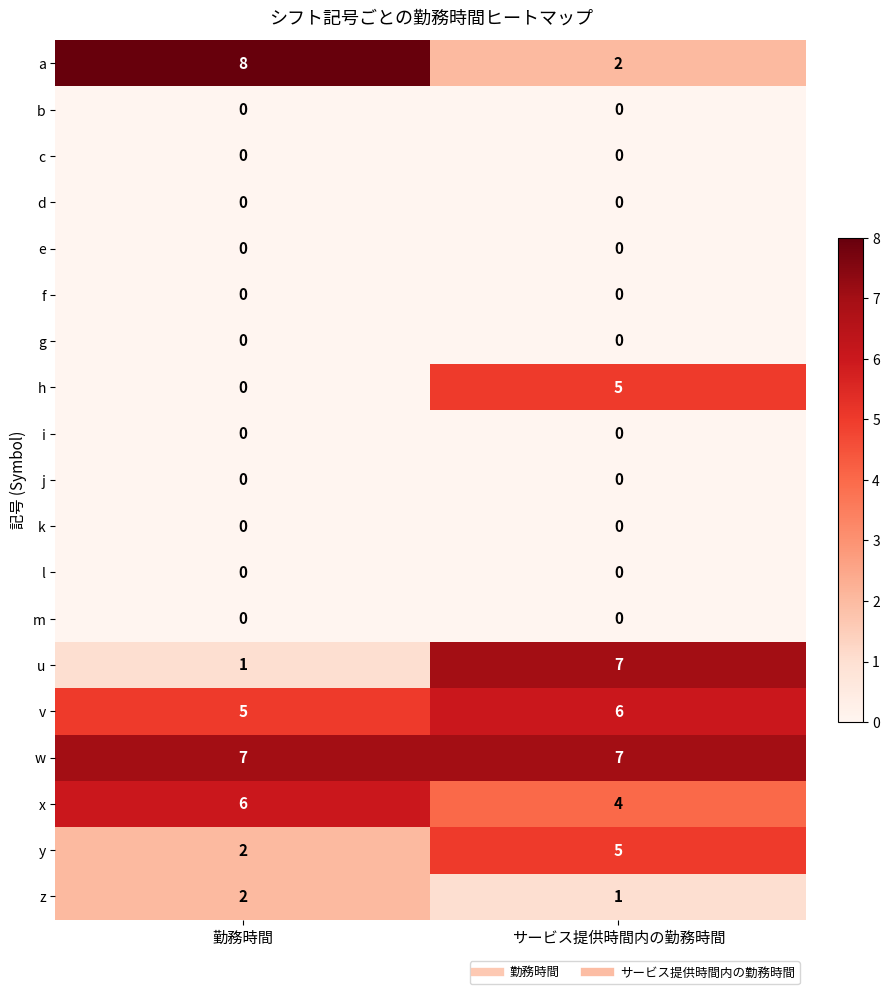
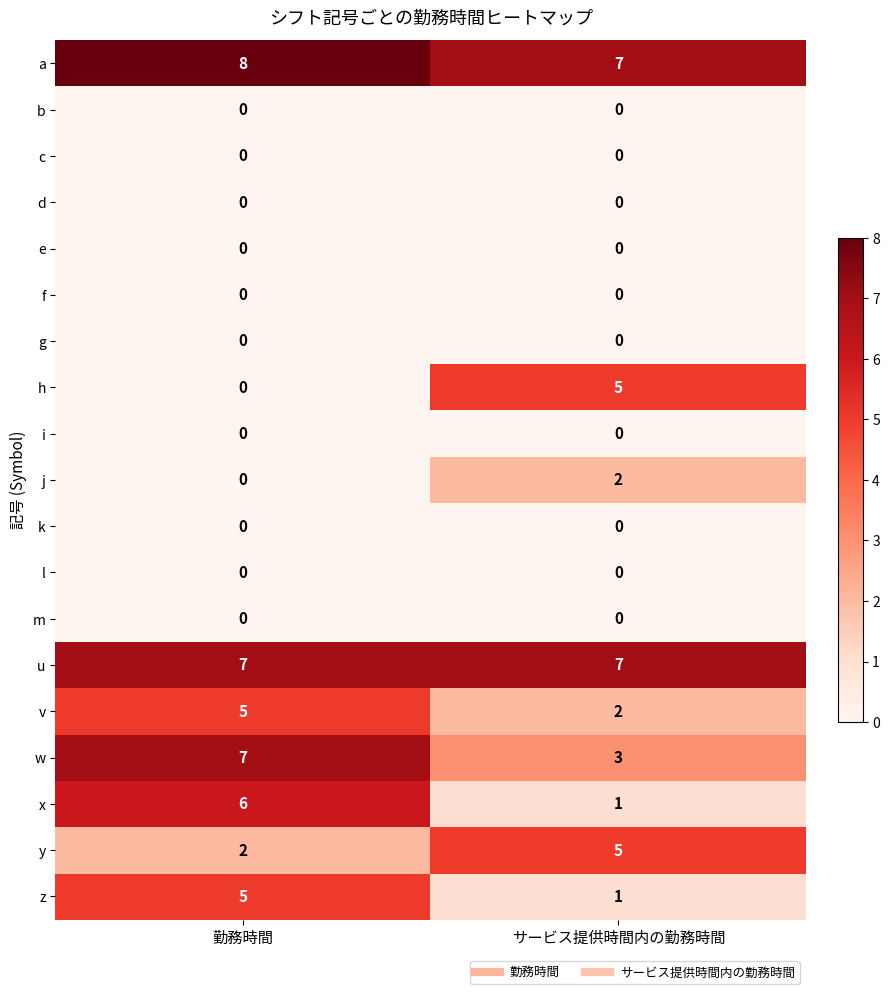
  {
    "a": {
      "勤務時間": 8,
-     "サービス提供時間内の勤務時間": 2
+     "サービス提供時間内の勤務時間": 7
    },
    "b": {
      "勤務時間": 0,
      "サービス提供時間内の勤務時間": 0
    },
    "c": {
      "勤務時間": 0,
      "サービス提供時間内の勤務時間": 0
    },
    "d": {
      "勤務時間": 0,
      "サービス提供時間内の勤務時間": 0
    },
    "e": {
      "勤務時間": 0,
      "サービス提供時間内の勤務時間": 0
    },
    "f": {
      "勤務時間": 0,
      "サービス提供時間内の勤務時間": 0
    },
    "g": {
      "勤務時間": 0,
      "サービス提供時間内の勤務時間": 0
    },
    "h": {
      "勤務時間": 0,
      "サービス提供時間内の勤務時間": 5
    },
    "i": {
      "勤務時間": 0,
      "サービス提供時間内の勤務時間": 0
    },
    "j": {
      "勤務時間": 0,
-     "サービス提供時間内の勤務時間": 0
+     "サービス提供時間内の勤務時間": 2
    },
    "k": {
      "勤務時間": 0,
      "サービス提供時間内の勤務時間": 0
    },
    "l": {
      "勤務時間": 0,
      "サービス提供時間内の勤務時間": 0
    },
    "m": {
      "勤務時間": 0,
      "サービス提供時間内の勤務時間": 0
    },
    "u": {
-     "勤務時間": 1,
+     "勤務時間": 7,
      "サービス提供時間内の勤務時間": 7
    },
    "v": {
      "勤務時間": 5,
-     "サービス提供時間内の勤務時間": 6
+     "サービス提供時間内の勤務時間": 2
    },
    "w": {
      "勤務時間": 7,
-     "サービス提供時間内の勤務時間": 7
+     "サービス提供時間内の勤務時間": 3
    },
    "x": {
      "勤務時間": 6,
-     "サービス提供時間内の勤務時間": 4
+     "サービス提供時間内の勤務時間": 1
    },
    "y": {
      "勤務時間": 2,
      "サービス提供時間内の勤務時間": 5
    },
    "z": {
-     "勤務時間": 2,
+     "勤務時間": 5,
      "サービス提供時間内の勤務時間": 1
    }
  }
